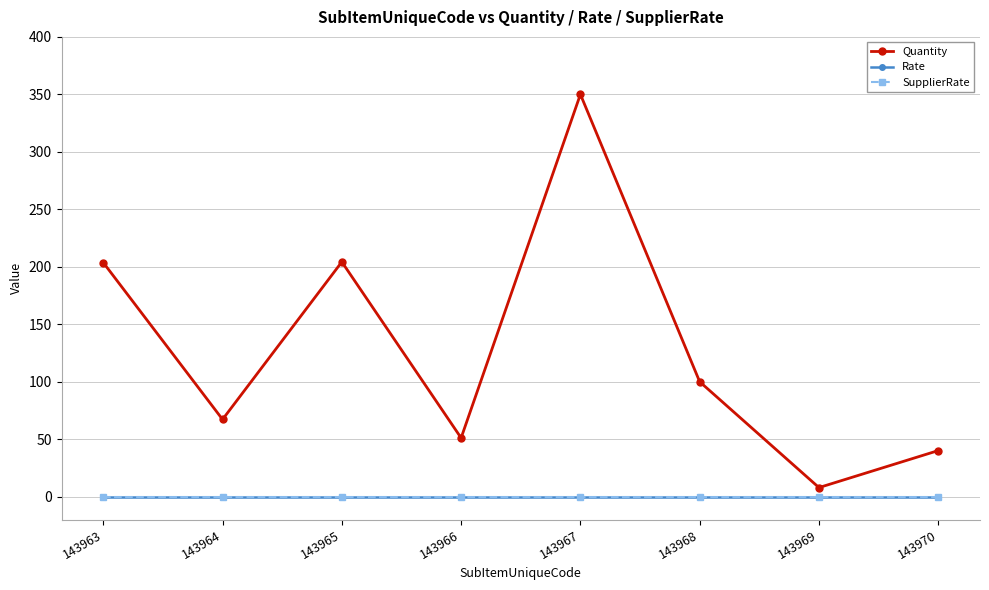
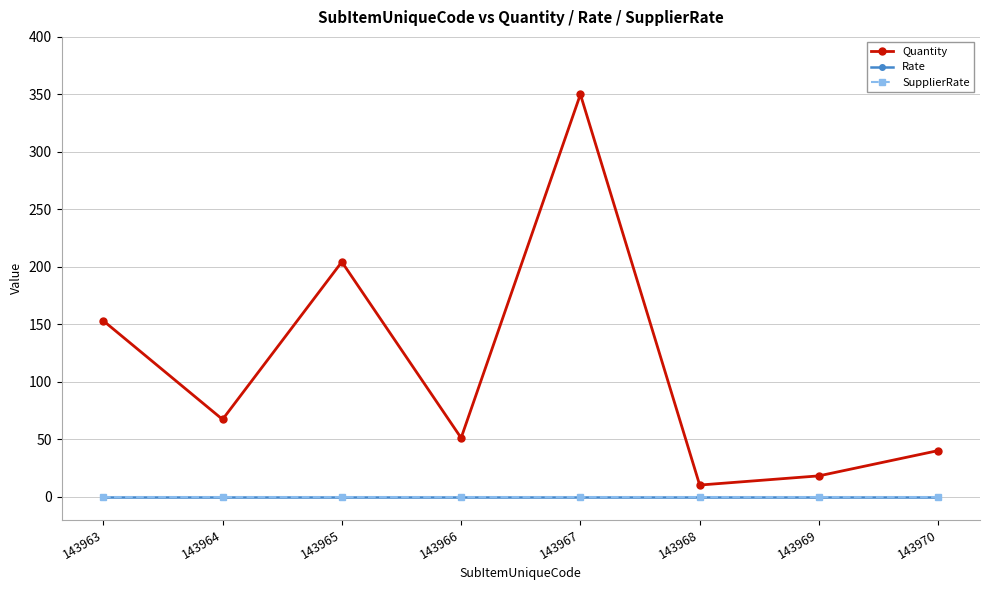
  {
    "Quantity": {
-     "143963": 204,
+     "143963": 153,
      "143964": 67,
      "143965": 204,
      "143966": 51,
      "143967": 350,
-     "143968": 100,
-     "143969": 8,
+     "143968": 10,
+     "143969": 18,
      "143970": 40
    },
    "SupplierRate": {
      "143963": 0,
      "143964": 0,
      "143965": 0,
      "143966": 0,
      "143967": 0,
      "143968": 0,
      "143969": 0,
      "143970": 0
    }
  }
